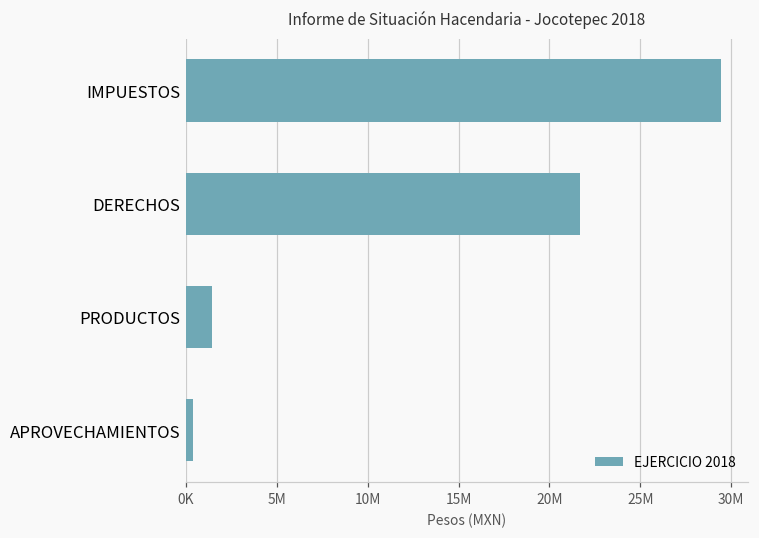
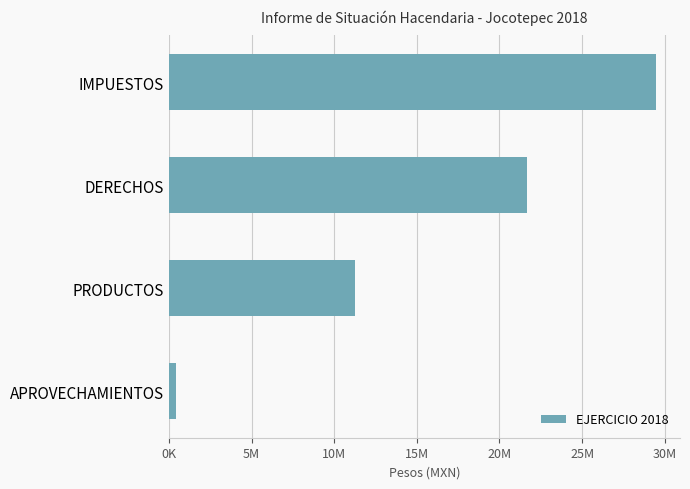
  {
    "IMPUESTOS": 29500000,
    "DERECHOS": 21700000,
-   "PRODUCTOS": 1500000,
+   "PRODUCTOS": 11200000,
    "APROVECHAMIENTOS": 400000
  }
